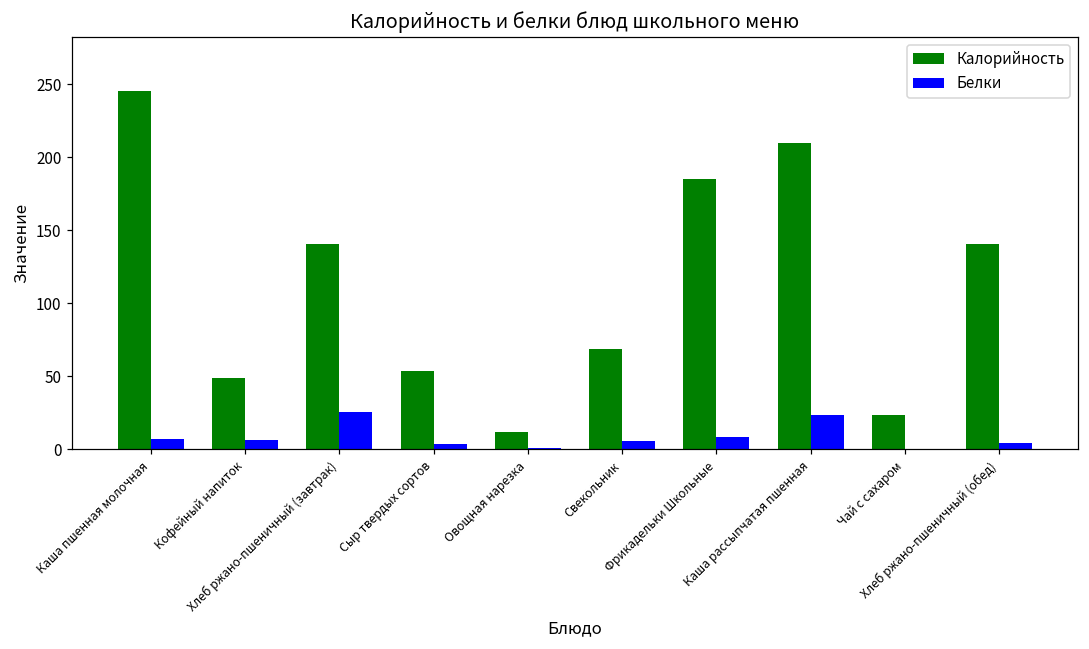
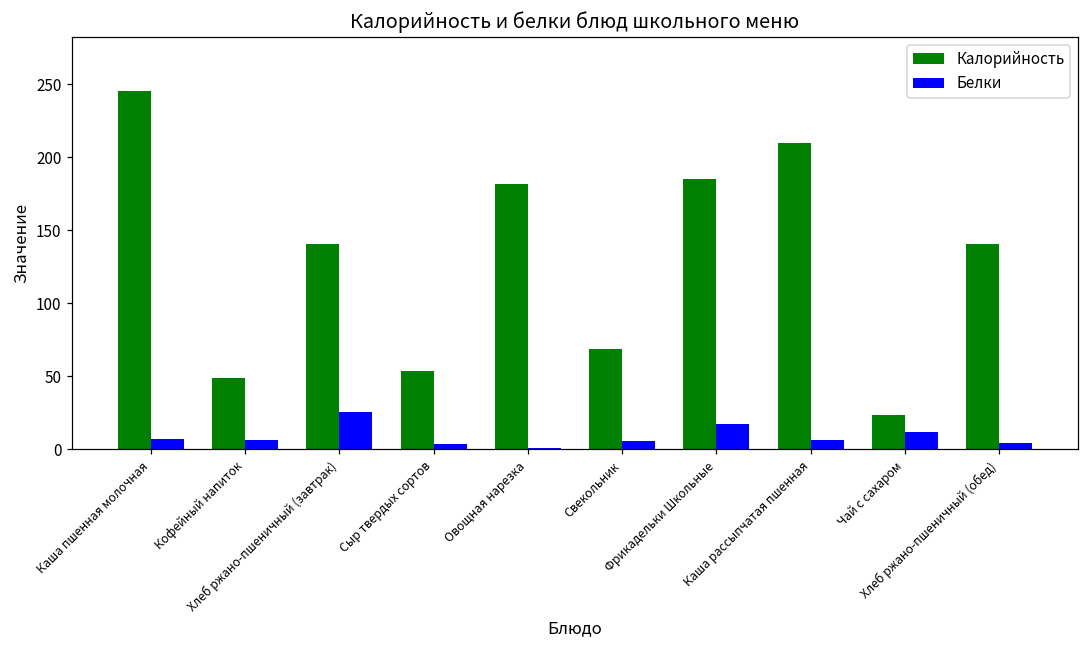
  {
    "Калорийность": {
      "Каша пшенная молочная": 246,
      "Кофейный напиток": 49,
      "Хлеб ржано-пшеничный (завтрак)": 141,
      "Сыр твердых сортов": 54,
-     "Овощная нарезка": 12,
+     "Овощная нарезка": 181,
      "Свекольник": 69,
      "Фрикадельки Школьные": 185,
      "Каша рассыпчатая пшенная": 210,
      "Чай с сахаром": 23,
      "Хлеб ржано-пшеничный (обед)": 141
    },
    "Белки": {
      "Каша пшенная молочная": 7,
      "Кофейный напиток": 7,
      "Хлеб ржано-пшеничный (завтрак)": 25,
      "Сыр твердых сортов": 4,
      "Свекольник": 6,
-     "Фрикадельки Школьные": 9,
-     "Каша рассыпчатая пшенная": 24,
-     "Чай с сахаром": 0,
+     "Фрикадельки Школьные": 17,
+     "Каша рассыпчатая пшенная": 6,
+     "Чай с сахаром": 12,
      "Хлеб ржано-пшеничный (обед)": 5
    }
  }
